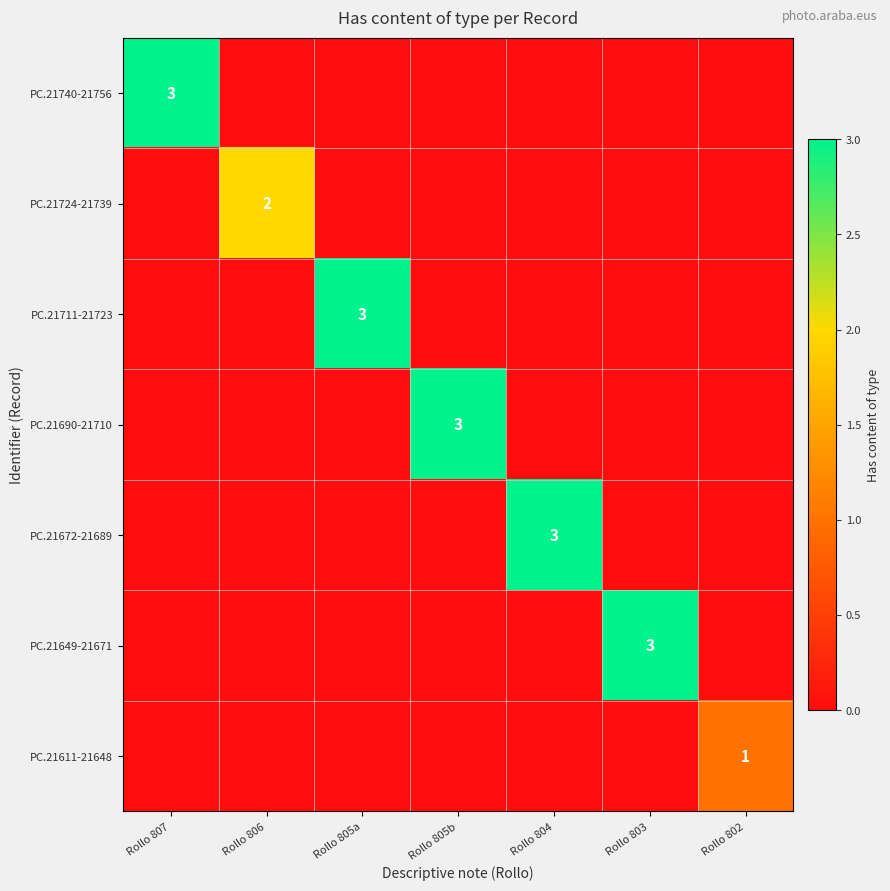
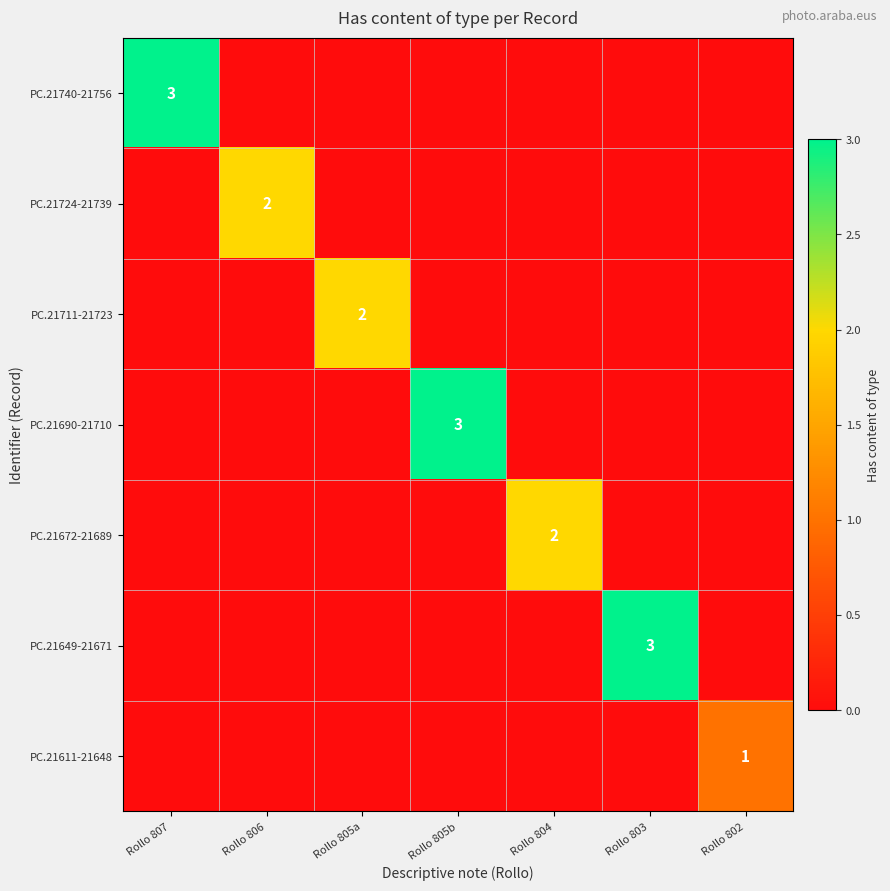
  {
    "PC.21740-21756": {
      "Rollo 807": 3
    },
    "PC.21724-21739": {
      "Rollo 806": 2
    },
    "PC.21711-21723": {
-     "Rollo 805a": 3
+     "Rollo 805a": 2
    },
    "PC.21690-21710": {
      "Rollo 805b": 3
    },
    "PC.21672-21689": {
-     "Rollo 804": 3
+     "Rollo 804": 2
    },
    "PC.21649-21671": {
      "Rollo 803": 3
    },
    "PC.21611-21648": {
      "Rollo 802": 1
    }
  }
